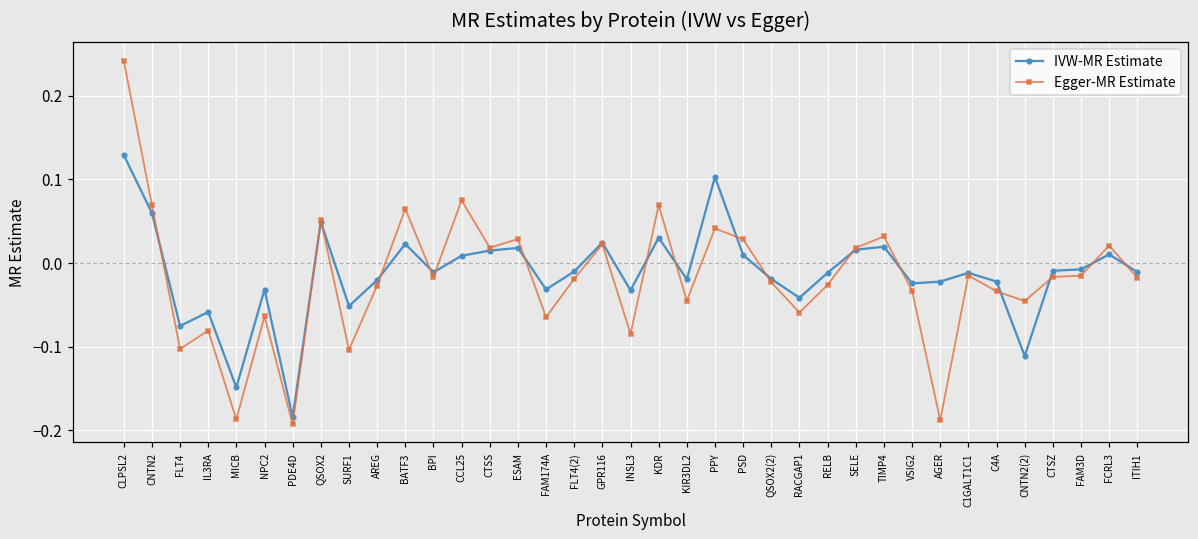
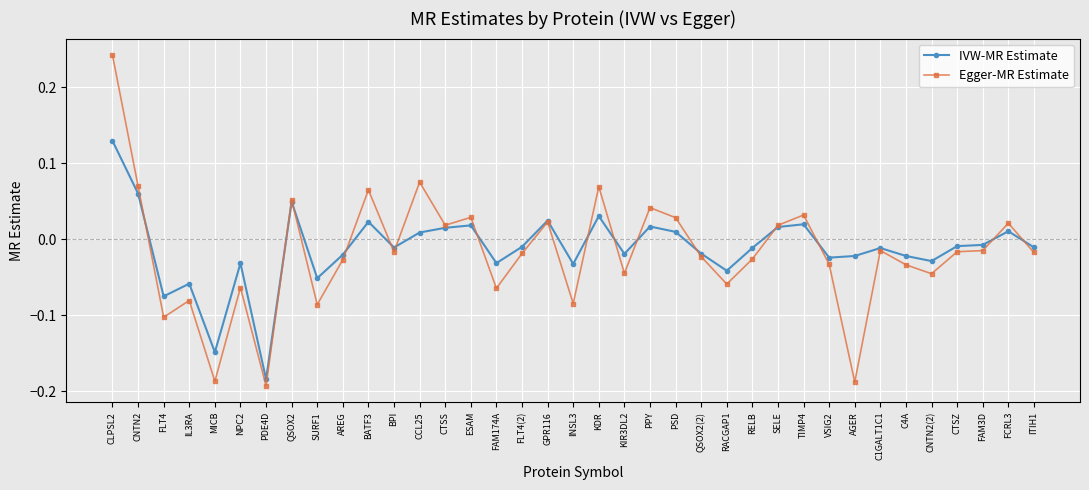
  {
    "IVW-MR Estimate": {
      "CLPSL2": 0.13,
      "CNTN2": 0.06,
      "FLT4": -0.08,
      "IL3RA": -0.06,
      "MICB": -0.15,
      "NPC2": -0.03,
      "PDE4D": -0.18,
      "SURF1": -0.05,
      "AREG": -0.02,
      "BATF3": 0.02,
      "BPI": -0.01,
      "CCL25": 0.01,
      "CTSS": 0.01,
      "ESAM": 0.02,
      "FAM174A": -0.03,
      "FLT4(2)": -0.01,
      "INSL3": -0.03,
      "KDR": 0.03,
      "KIR3DL2": -0.02,
-     "PPY": 0.10,
+     "PPY": 0.02,
      "PSD": 0.01,
      "QSOX2(2)": -0.02,
      "RACGAP1": -0.04,
      "RELB": -0.01,
      "TIMP4": 0.02,
      "VSIG2": -0.02,
      "AGER": -0.02,
      "C4A": -0.02,
-     "CNTN2(2)": -0.11,
+     "CNTN2(2)": -0.03,
      "CTSZ": -0.01,
      "FAM3D": -0.01,
      "FCRL3": 0.01,
      "ITIH1": -0.01
    },
    "Egger-MR Estimate": {
      "CLPSL2": 0.24,
      "CNTN2": 0.07,
      "FLT4": -0.10,
      "IL3RA": -0.08,
      "MICB": -0.19,
      "NPC2": -0.06,
      "PDE4D": -0.19,
-     "SURF1": -0.10,
+     "SURF1": -0.09,
      "AREG": -0.03,
      "BATF3": 0.06,
      "BPI": -0.02,
      "CCL25": 0.07,
      "CTSS": 0.02,
      "ESAM": 0.03,
      "FAM174A": -0.06,
      "FLT4(2)": -0.02,
      "INSL3": -0.08,
      "KDR": 0.07,
      "KIR3DL2": -0.05,
      "PPY": 0.04,
      "PSD": 0.03,
      "QSOX2(2)": -0.02,
      "RACGAP1": -0.06,
      "RELB": -0.03,
      "TIMP4": 0.03,
      "VSIG2": -0.03,
      "AGER": -0.19,
      "C4A": -0.03,
      "CNTN2(2)": -0.05,
      "CTSZ": -0.02,
      "FAM3D": -0.02,
      "FCRL3": 0.02,
      "ITIH1": -0.02
    }
  }
